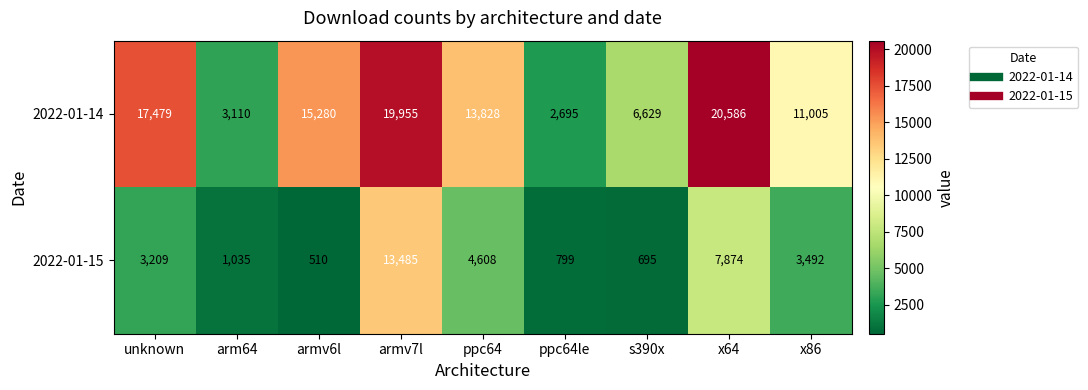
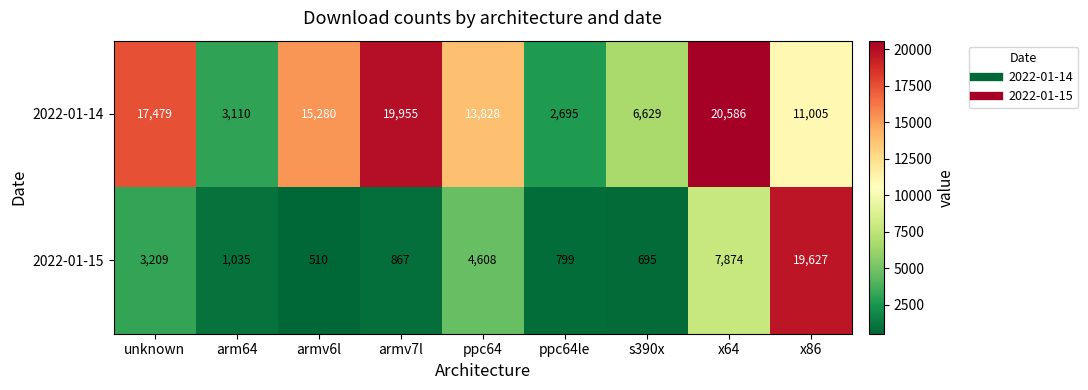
  {
    "2022-01-14": {
      "unknown": "17,479",
      "arm64": "3,110",
      "armv6l": "15,280",
      "armv7l": "19,955",
      "ppc64": "13,828",
      "ppc64le": "2,695",
      "s390x": "6,629",
      "x64": "20,586",
      "x86": "11,005"
    },
    "2022-01-15": {
      "unknown": "3,209",
      "arm64": "1,035",
      "armv6l": "510",
-     "armv7l": "13,485",
+     "armv7l": "867",
      "ppc64": "4,608",
      "ppc64le": "799",
      "s390x": "695",
      "x64": "7,874",
-     "x86": "3,492"
+     "x86": "19,627"
    }
  }
